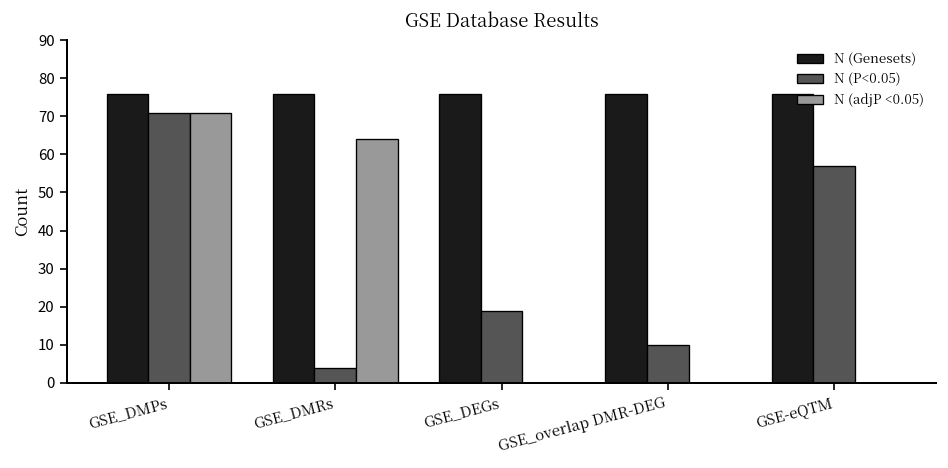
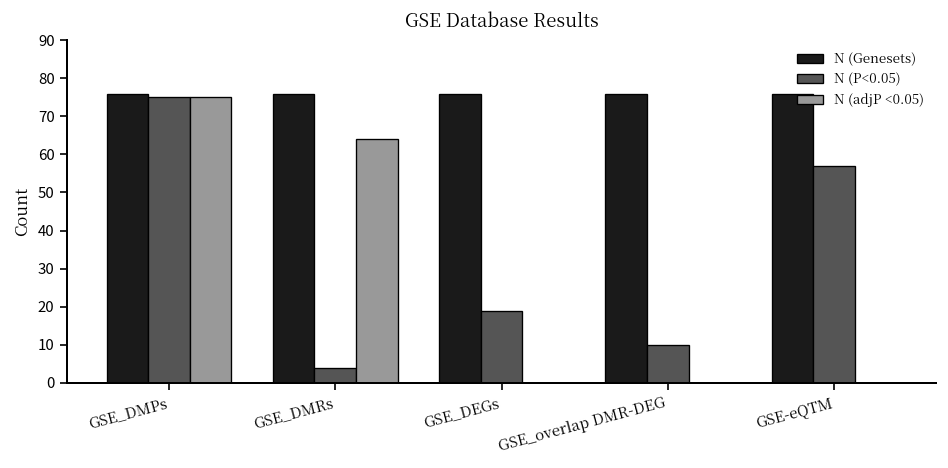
  {
    "N (Genesets)": {
      "GSE_DMPs": 76,
      "GSE_DMRs": 76,
      "GSE_DEGs": 76,
      "GSE_overlap DMR-DEG": 76,
      "GSE-eQTM": 76
    },
    "N (P<0.05)": {
-     "GSE_DMPs": 71,
+     "GSE_DMPs": 75,
      "GSE_DMRs": 4,
      "GSE_DEGs": 19,
      "GSE_overlap DMR-DEG": 10,
      "GSE-eQTM": 57
    },
    "N (adjP <0.05)": {
-     "GSE_DMPs": 71,
+     "GSE_DMPs": 75,
      "GSE_DMRs": 64,
      "GSE_DEGs": 0,
      "GSE_overlap DMR-DEG": 0,
      "GSE-eQTM": 0
    }
  }
